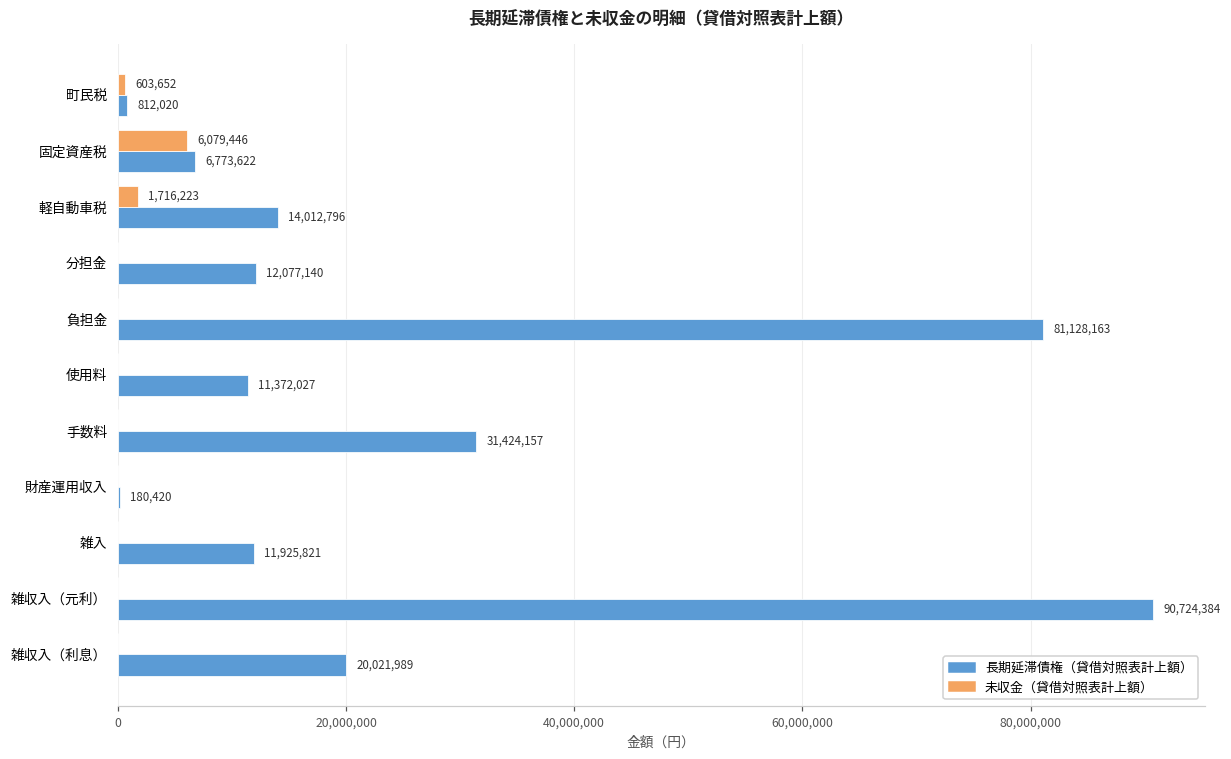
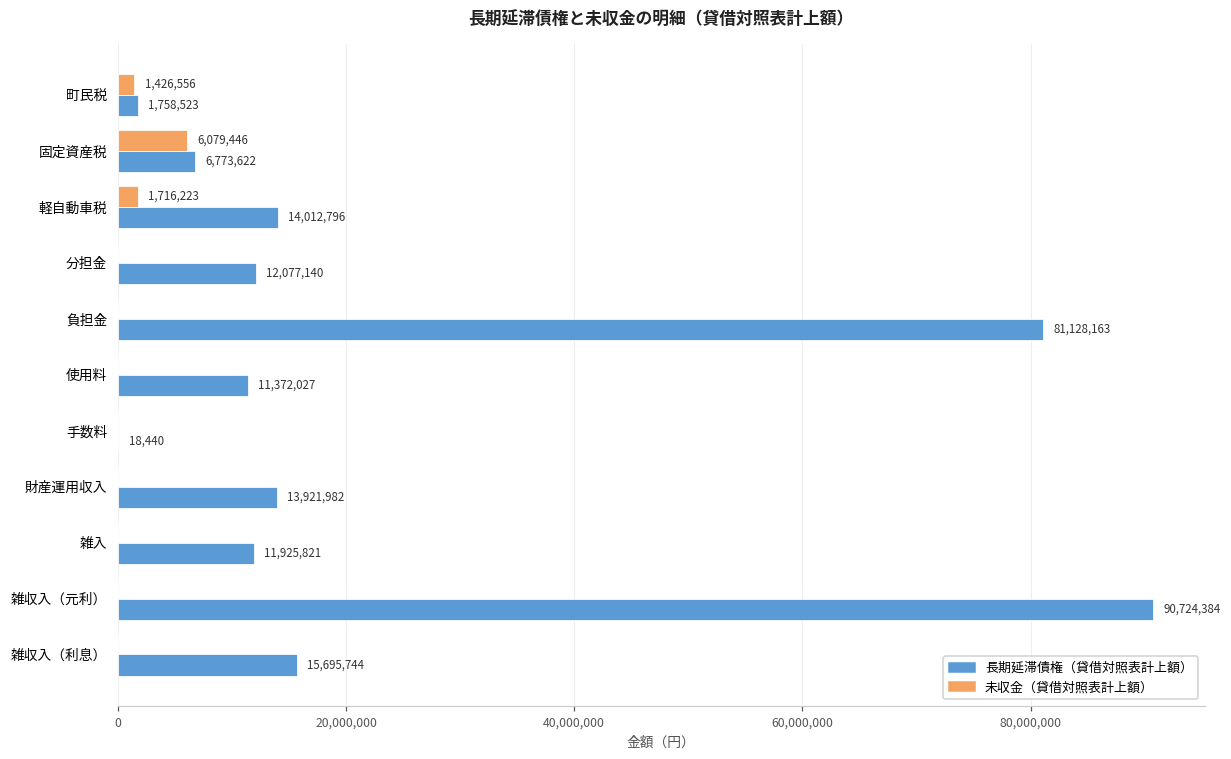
  {
    "長期延滞債権（貸借対照表計上額）": {
-     "町民税": "812,020",
+     "町民税": "1,758,523",
      "固定資産税": "6,773,622",
      "軽自動車税": "14,012,796",
      "分担金": "12,077,140",
      "負担金": "81,128,163",
      "使用料": "11,372,027",
-     "手数料": "31,424,157",
-     "財産運用収入": "180,420",
+     "手数料": "18,440",
+     "財産運用収入": "13,921,982",
      "雑入": "11,925,821",
      "雑収入（元利）": "90,724,384",
-     "雑収入（利息）": "20,021,989"
+     "雑収入（利息）": "15,695,744"
    },
    "未収金（貸借対照表計上額）": {
-     "町民税": "603,652",
+     "町民税": "1,426,556",
      "固定資産税": "6,079,446",
      "軽自動車税": "1,716,223"
    }
  }
